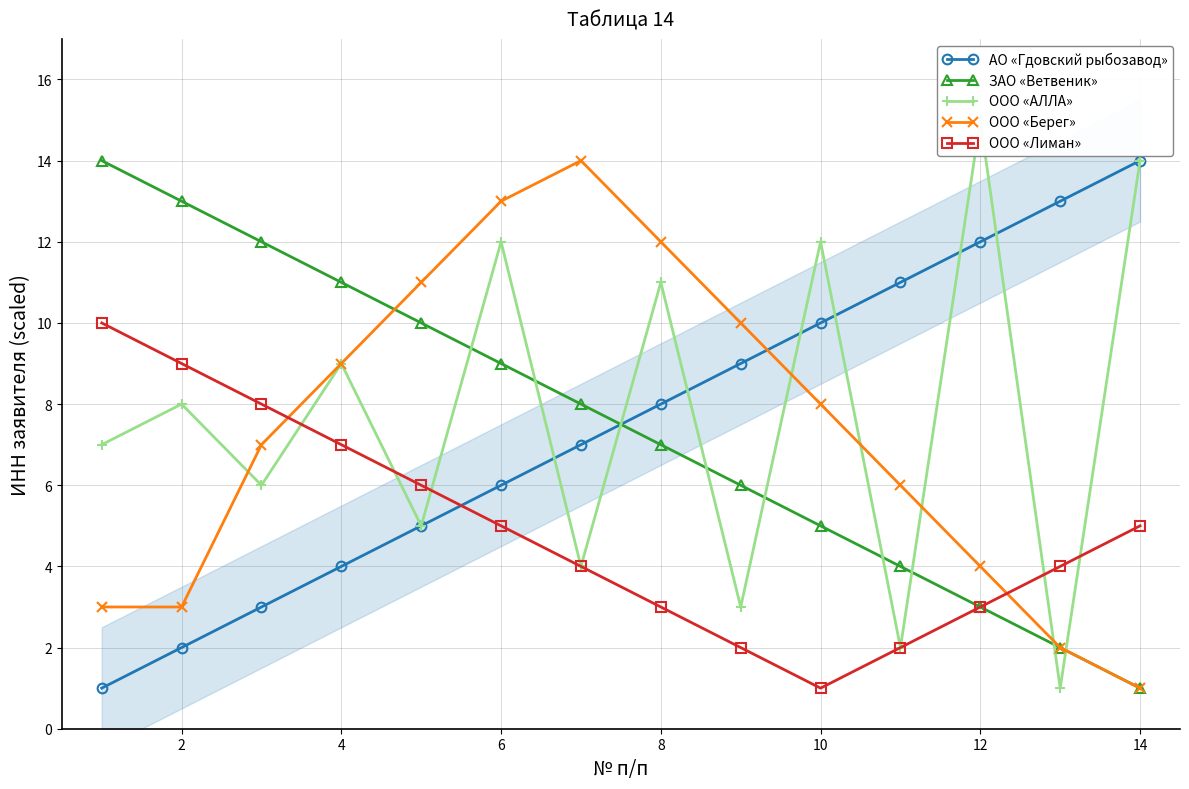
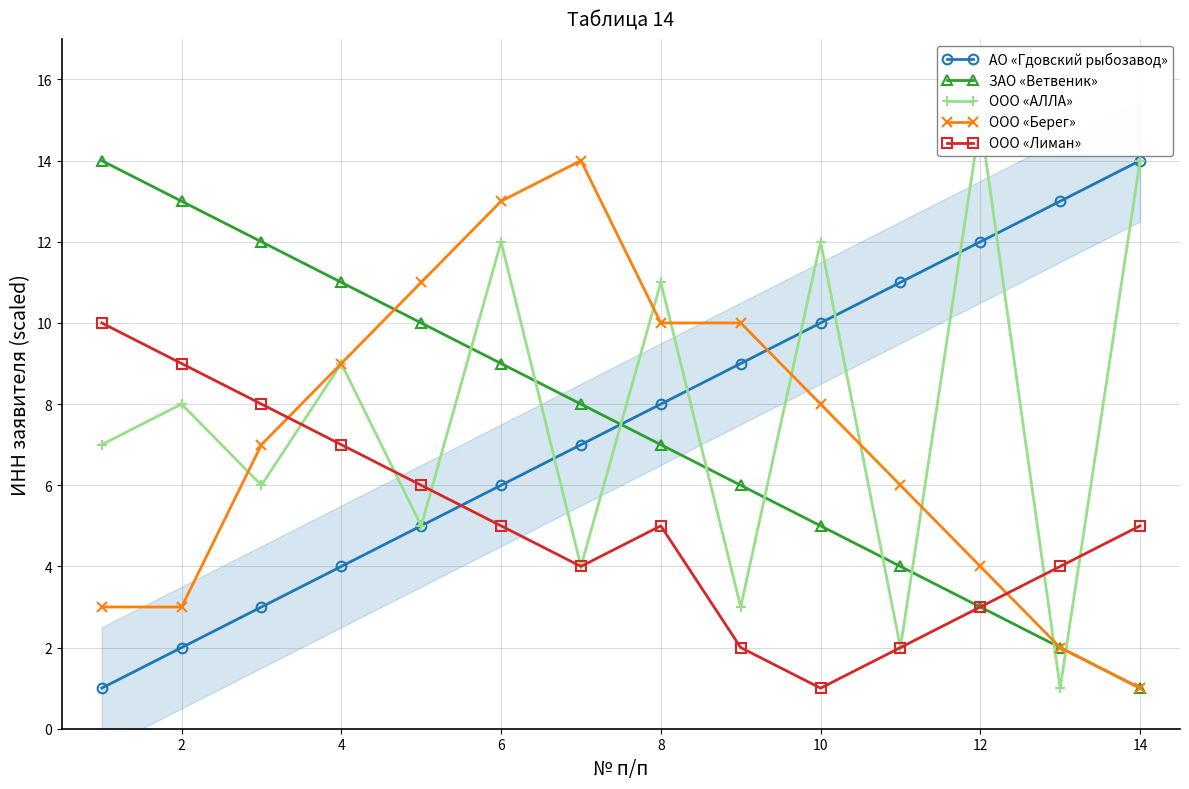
  {
    "ЗАО «Ветвеник»": {
      "2": 13,
      "4": 11,
      "6": 9,
      "8": 7,
      "10": 5
    },
    "ООО «АЛЛА»": {
      "2": 8,
      "6": 12,
      "8": 11,
      "10": 12
    },
    "ООО «Берег»": {
      "2": 3,
      "6": 13,
-     "8": 12,
+     "8": 10,
      "10": 8,
      "12": 4
    },
    "ООО «Лиман»": {
      "2": 9,
      "4": 7,
      "6": 5,
-     "8": 3,
+     "8": 5,
      "10": 1,
      "14": 5
    }
  }
